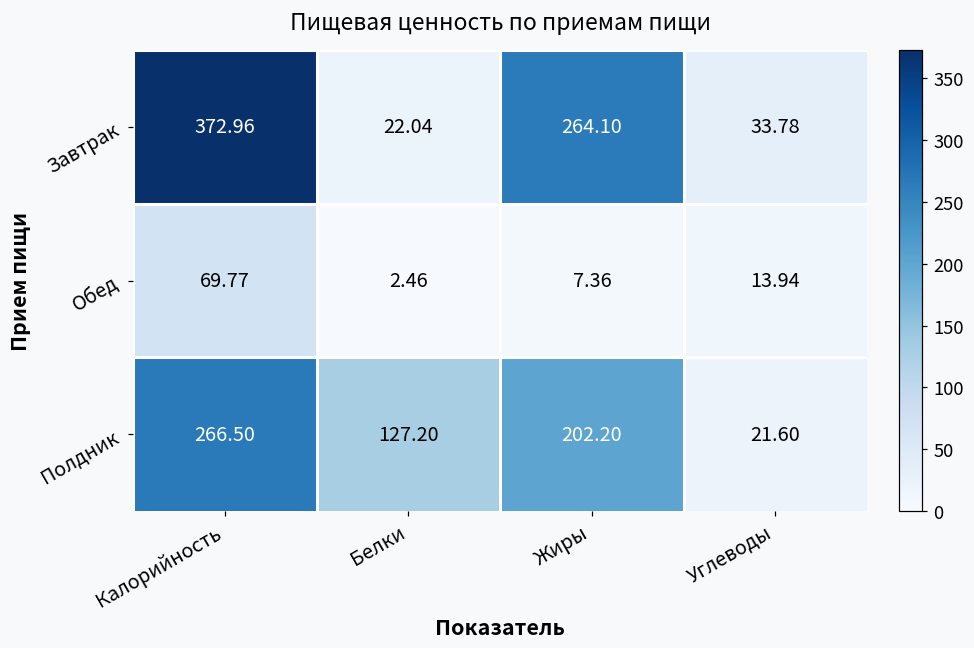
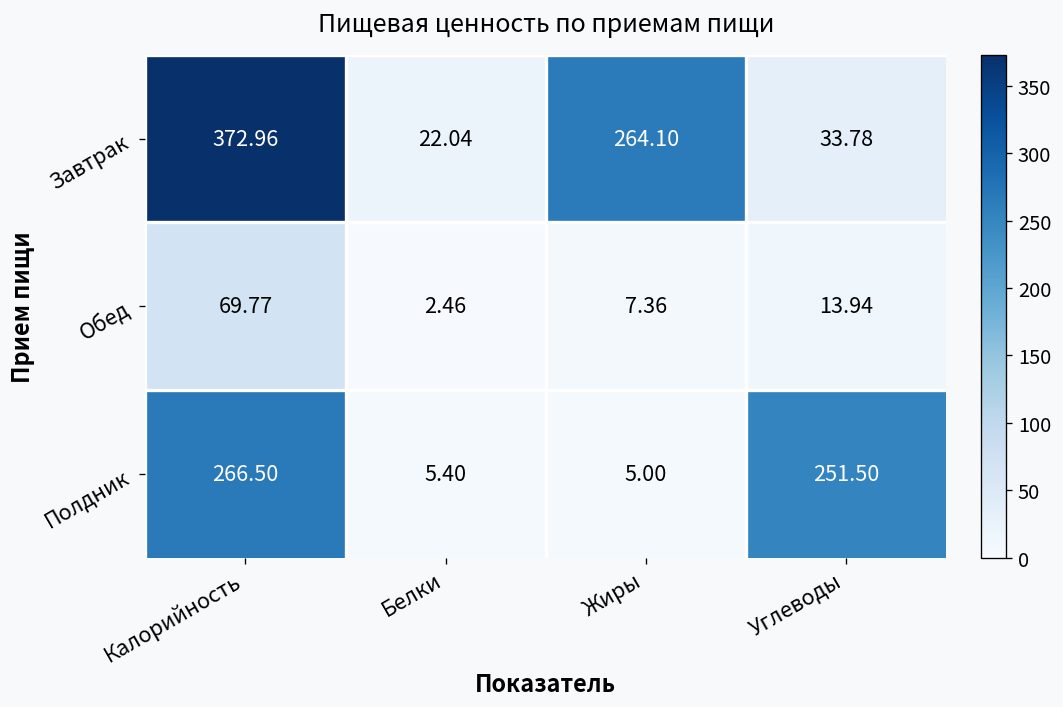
  {
    "Завтрак": {
      "Калорийность": 372.96,
      "Белки": 22.04,
      "Жиры": 264.10,
      "Углеводы": 33.78
    },
    "Обед": {
      "Калорийность": 69.77,
      "Белки": 2.46,
      "Жиры": 7.36,
      "Углеводы": 13.94
    },
    "Полдник": {
      "Калорийность": 266.50,
-     "Белки": 127.20,
-     "Жиры": 202.20,
-     "Углеводы": 21.60
+     "Белки": 5.40,
+     "Жиры": 5.00,
+     "Углеводы": 251.50
    }
  }
